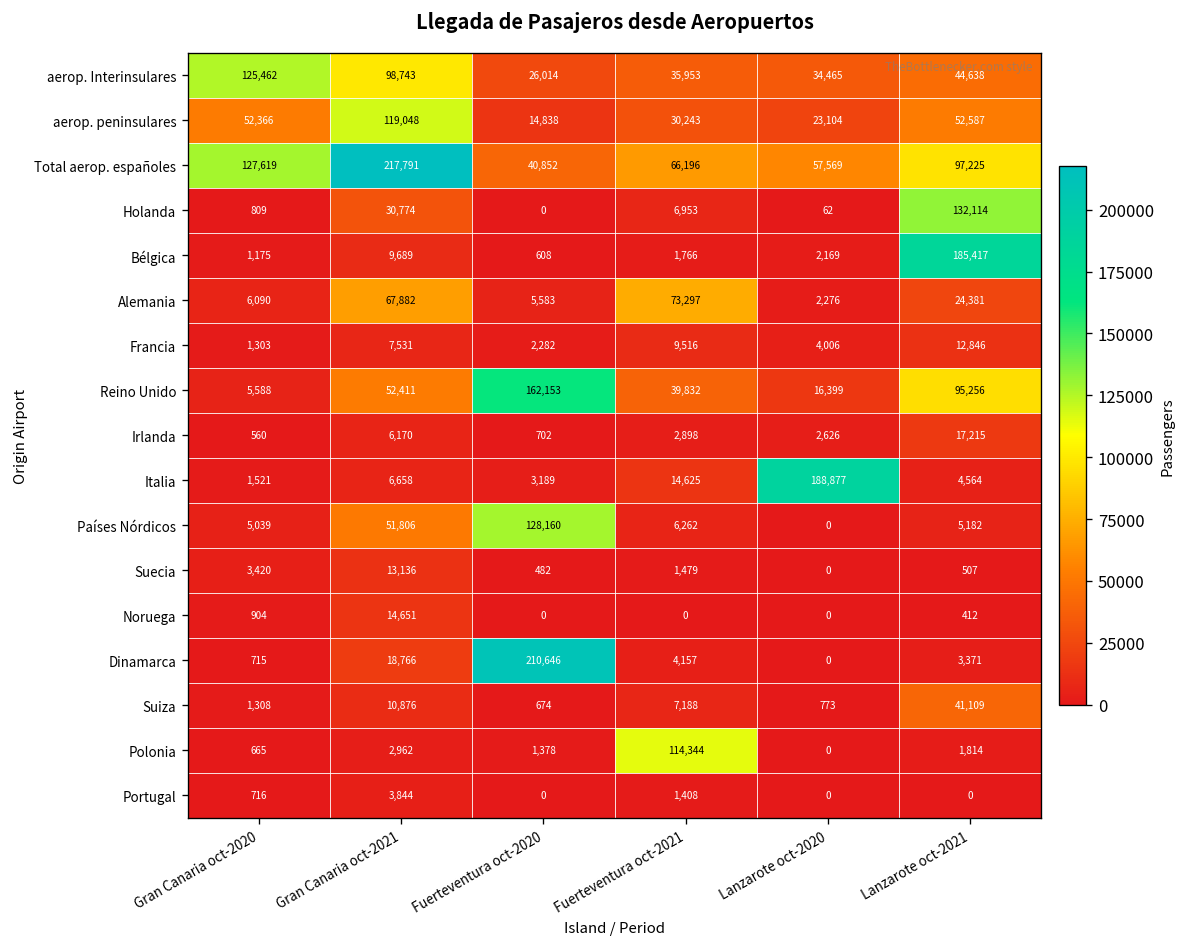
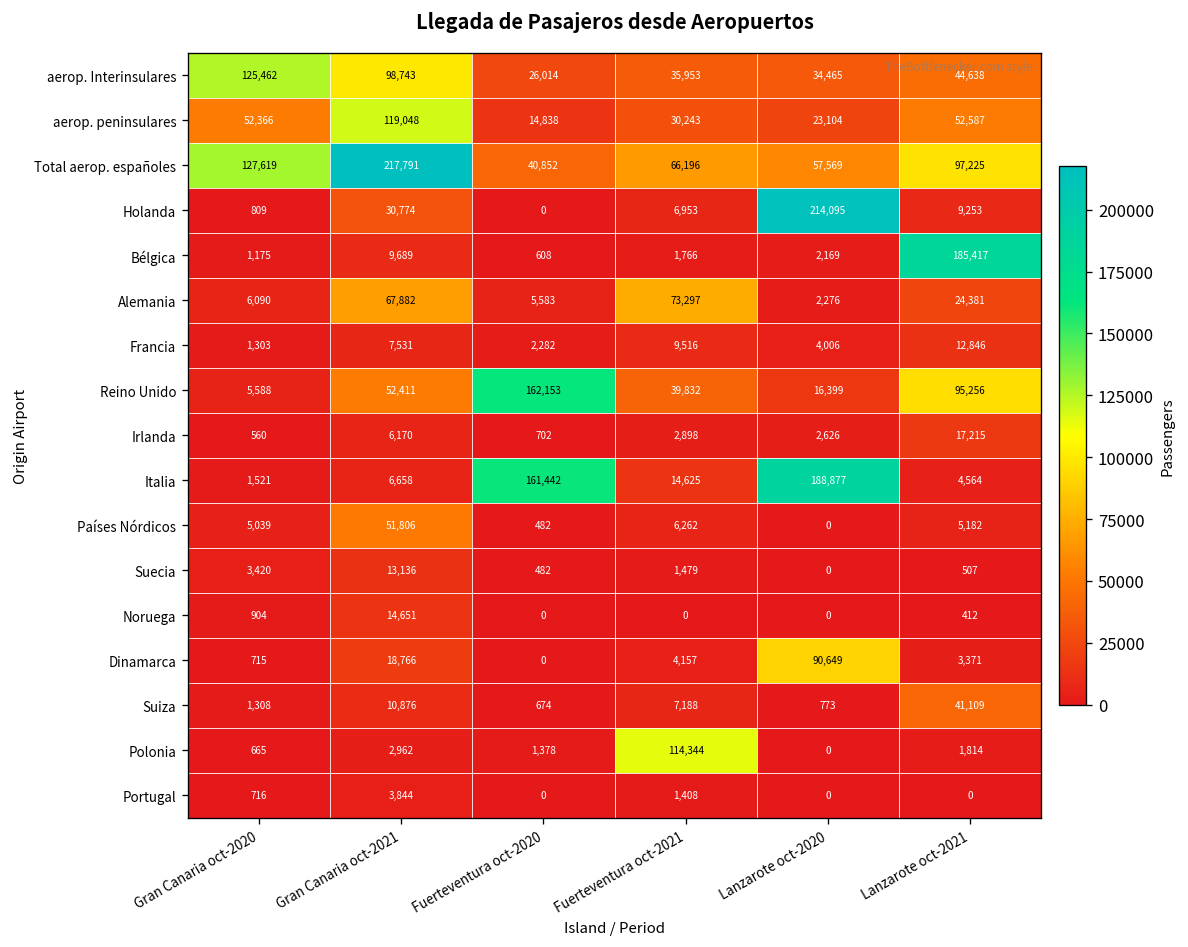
  {
    "aerop. Interinsulares": {
      "Gran Canaria oct-2020": "125,462",
      "Gran Canaria oct-2021": "98,743",
      "Fuerteventura oct-2020": "26,014",
      "Fuerteventura oct-2021": "35,953",
      "Lanzarote oct-2020": "34,465"
    },
    "aerop. peninsulares": {
      "Gran Canaria oct-2020": "52,366",
      "Gran Canaria oct-2021": "119,048",
      "Fuerteventura oct-2020": "14,838",
      "Fuerteventura oct-2021": "30,243",
      "Lanzarote oct-2020": "23,104",
      "Lanzarote oct-2021": "52,587"
    },
    "Total aerop. españoles": {
      "Gran Canaria oct-2020": "127,619",
      "Gran Canaria oct-2021": "217,791",
      "Fuerteventura oct-2020": "40,852",
      "Fuerteventura oct-2021": "66,196",
      "Lanzarote oct-2020": "57,569",
      "Lanzarote oct-2021": "97,225"
    },
    "Holanda": {
      "Gran Canaria oct-2020": "809",
      "Gran Canaria oct-2021": "30,774",
      "Fuerteventura oct-2020": "0",
      "Fuerteventura oct-2021": "6,953",
-     "Lanzarote oct-2020": "62",
-     "Lanzarote oct-2021": "132,114"
+     "Lanzarote oct-2020": "214,095",
+     "Lanzarote oct-2021": "9,253"
    },
    "Bélgica": {
      "Gran Canaria oct-2020": "1,175",
      "Gran Canaria oct-2021": "9,689",
      "Fuerteventura oct-2020": "608",
      "Fuerteventura oct-2021": "1,766",
      "Lanzarote oct-2020": "2,169",
      "Lanzarote oct-2021": "185,417"
    },
    "Alemania": {
      "Gran Canaria oct-2020": "6,090",
      "Gran Canaria oct-2021": "67,882",
      "Fuerteventura oct-2020": "5,583",
      "Fuerteventura oct-2021": "73,297",
      "Lanzarote oct-2020": "2,276",
      "Lanzarote oct-2021": "24,381"
    },
    "Francia": {
      "Gran Canaria oct-2020": "1,303",
      "Gran Canaria oct-2021": "7,531",
      "Fuerteventura oct-2020": "2,282",
      "Fuerteventura oct-2021": "9,516",
      "Lanzarote oct-2020": "4,006",
      "Lanzarote oct-2021": "12,846"
    },
    "Reino Unido": {
      "Gran Canaria oct-2020": "5,588",
      "Gran Canaria oct-2021": "52,411",
      "Fuerteventura oct-2020": "162,153",
      "Fuerteventura oct-2021": "39,832",
      "Lanzarote oct-2020": "16,399",
      "Lanzarote oct-2021": "95,256"
    },
    "Irlanda": {
      "Gran Canaria oct-2020": "560",
      "Gran Canaria oct-2021": "6,170",
      "Fuerteventura oct-2020": "702",
      "Fuerteventura oct-2021": "2,898",
      "Lanzarote oct-2020": "2,626",
      "Lanzarote oct-2021": "17,215"
    },
    "Italia": {
      "Gran Canaria oct-2020": "1,521",
      "Gran Canaria oct-2021": "6,658",
-     "Fuerteventura oct-2020": "3,189",
+     "Fuerteventura oct-2020": "161,442",
      "Fuerteventura oct-2021": "14,625",
      "Lanzarote oct-2020": "188,877",
      "Lanzarote oct-2021": "4,564"
    },
    "Países Nórdicos": {
      "Gran Canaria oct-2020": "5,039",
      "Gran Canaria oct-2021": "51,806",
-     "Fuerteventura oct-2020": "128,160",
+     "Fuerteventura oct-2020": "482",
      "Fuerteventura oct-2021": "6,262",
      "Lanzarote oct-2020": "0",
      "Lanzarote oct-2021": "5,182"
    },
    "Suecia": {
      "Gran Canaria oct-2020": "3,420",
      "Gran Canaria oct-2021": "13,136",
      "Fuerteventura oct-2020": "482",
      "Fuerteventura oct-2021": "1,479",
      "Lanzarote oct-2020": "0",
      "Lanzarote oct-2021": "507"
    },
    "Noruega": {
      "Gran Canaria oct-2020": "904",
      "Gran Canaria oct-2021": "14,651",
      "Fuerteventura oct-2020": "0",
      "Fuerteventura oct-2021": "0",
      "Lanzarote oct-2020": "0",
      "Lanzarote oct-2021": "412"
    },
    "Dinamarca": {
      "Gran Canaria oct-2020": "715",
      "Gran Canaria oct-2021": "18,766",
-     "Fuerteventura oct-2020": "210,646",
+     "Fuerteventura oct-2020": "0",
      "Fuerteventura oct-2021": "4,157",
-     "Lanzarote oct-2020": "0",
+     "Lanzarote oct-2020": "90,649",
      "Lanzarote oct-2021": "3,371"
    },
    "Suiza": {
      "Gran Canaria oct-2020": "1,308",
      "Gran Canaria oct-2021": "10,876",
      "Fuerteventura oct-2020": "674",
      "Fuerteventura oct-2021": "7,188",
      "Lanzarote oct-2020": "773",
      "Lanzarote oct-2021": "41,109"
    },
    "Polonia": {
      "Gran Canaria oct-2020": "665",
      "Gran Canaria oct-2021": "2,962",
      "Fuerteventura oct-2020": "1,378",
      "Fuerteventura oct-2021": "114,344",
      "Lanzarote oct-2020": "0",
      "Lanzarote oct-2021": "1,814"
    },
    "Portugal": {
      "Gran Canaria oct-2020": "716",
      "Gran Canaria oct-2021": "3,844",
      "Fuerteventura oct-2020": "0",
      "Fuerteventura oct-2021": "1,408",
      "Lanzarote oct-2020": "0",
      "Lanzarote oct-2021": "0"
    }
  }
